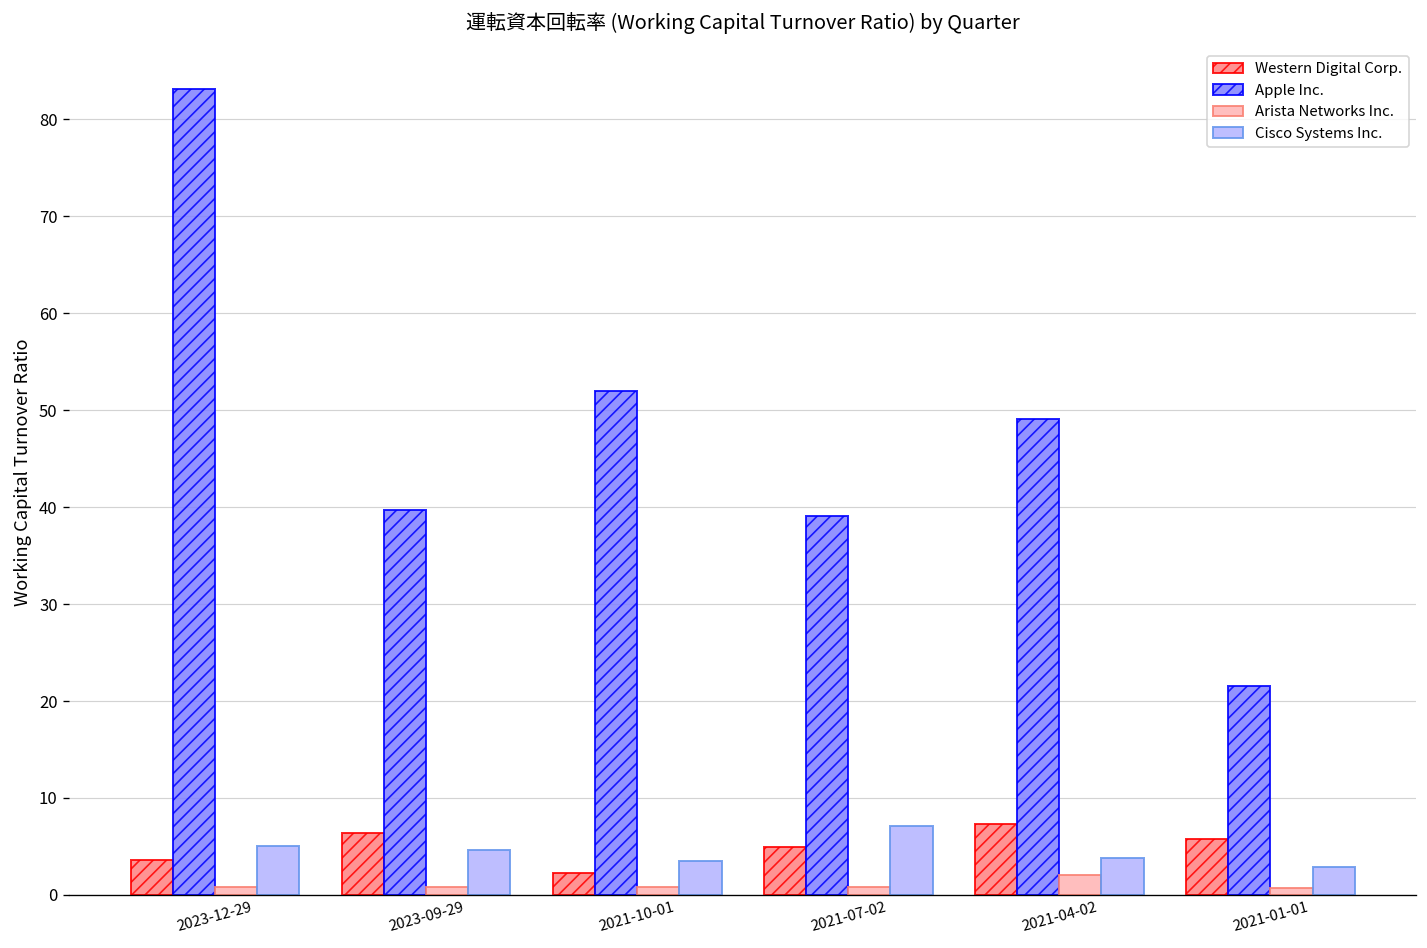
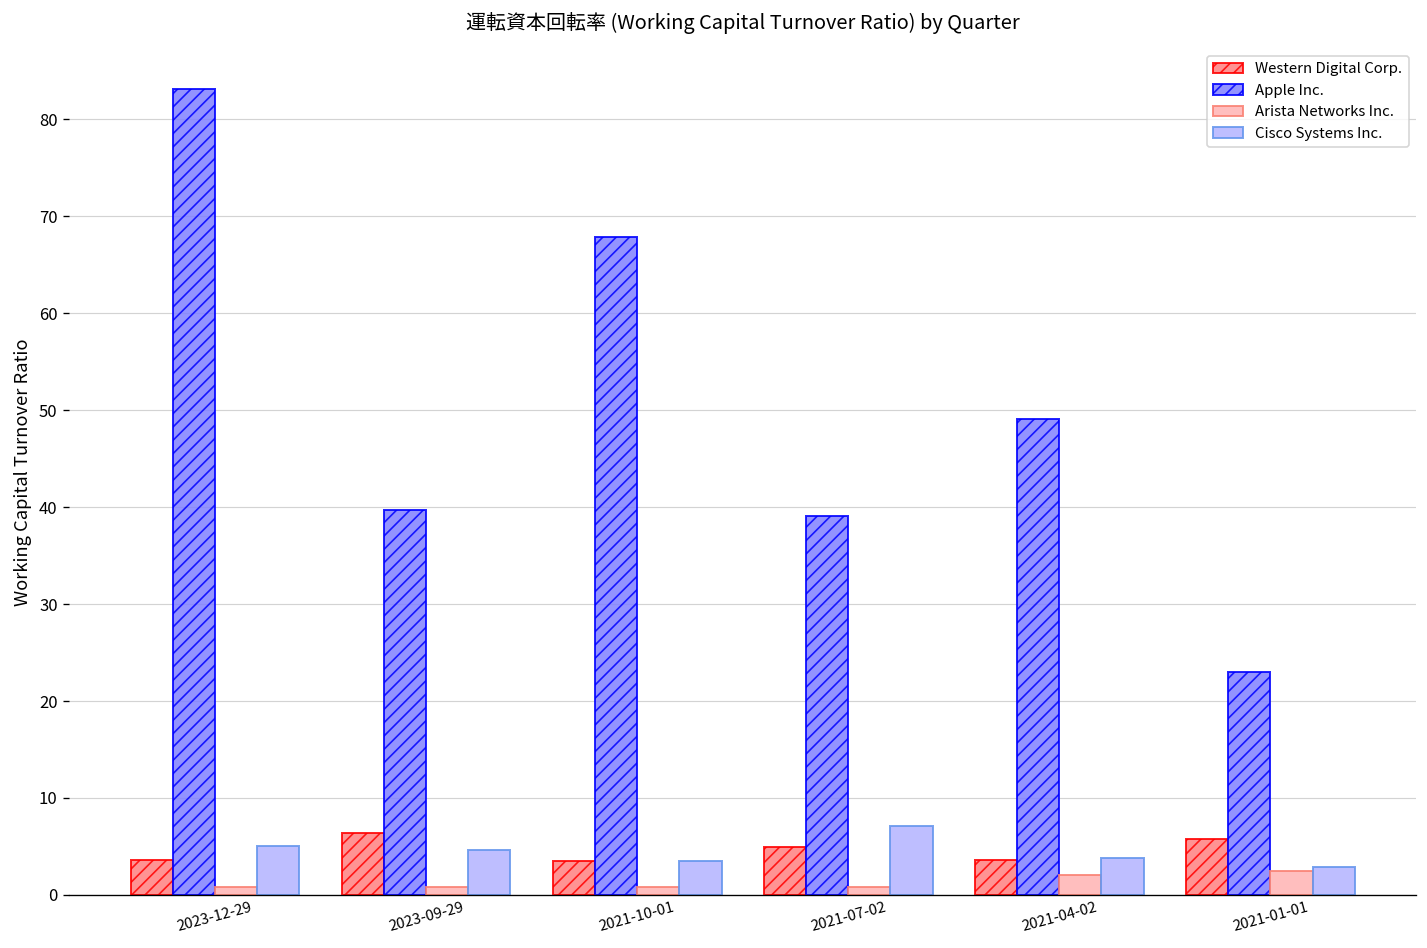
  {
    "Western Digital Corp.": {
      "2023-12-29": 4,
      "2023-09-29": 6,
-     "2021-10-01": 2,
+     "2021-10-01": 4,
      "2021-07-02": 5,
-     "2021-04-02": 7,
+     "2021-04-02": 4,
      "2021-01-01": 6
    },
    "Apple Inc.": {
      "2023-12-29": 83,
      "2023-09-29": 40,
-     "2021-10-01": 52,
+     "2021-10-01": 68,
      "2021-07-02": 39,
      "2021-04-02": 49,
-     "2021-01-01": 22
+     "2021-01-01": 23
    },
    "Arista Networks Inc.": {
      "2023-12-29": 1,
      "2023-09-29": 1,
      "2021-10-01": 1,
      "2021-07-02": 1,
      "2021-04-02": 2,
-     "2021-01-01": 1
+     "2021-01-01": 2
    },
    "Cisco Systems Inc.": {
      "2023-12-29": 5,
      "2023-09-29": 5,
      "2021-10-01": 4,
      "2021-07-02": 7,
      "2021-04-02": 4,
      "2021-01-01": 3
    }
  }
